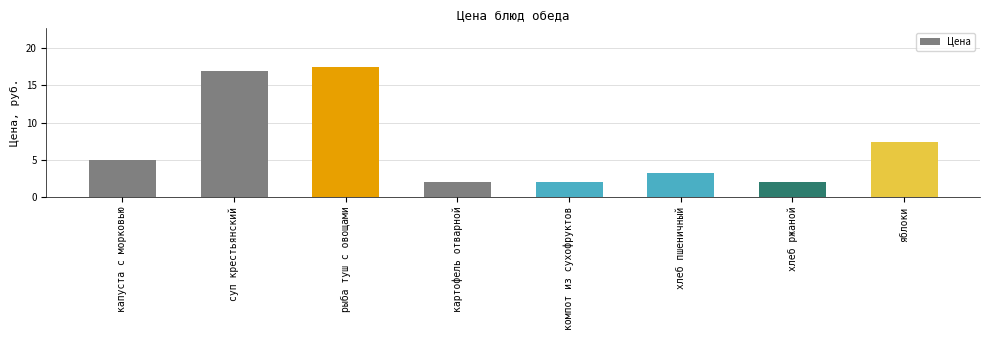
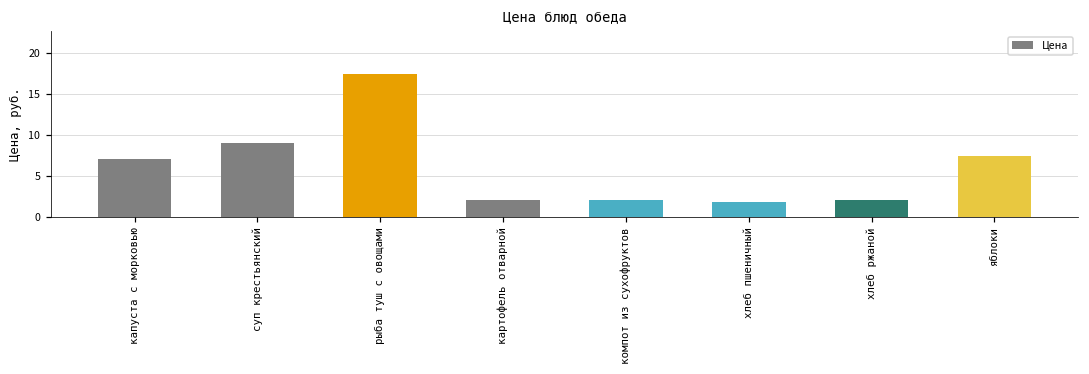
  {
-   "капуста с морковью": 5,
-   "суп крестьянский": 17,
+   "капуста с морковью": 7,
+   "суп крестьянский": 9,
    "рыба туш с овощами": 17,
    "картофель отварной": 2,
    "компот из сухофруктов": 2,
-   "хлеб пшеничный": 3,
+   "хлеб пшеничный": 2,
    "хлеб ржаной": 2,
    "яблоки": 7
  }
